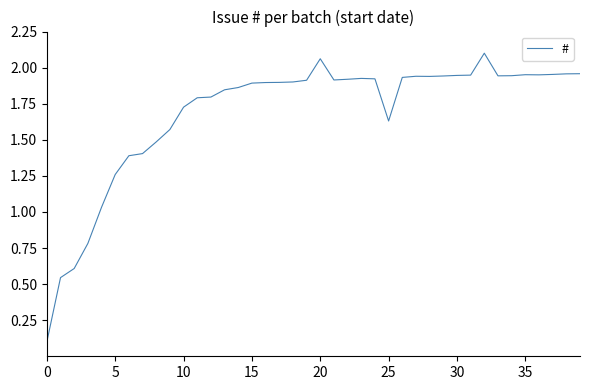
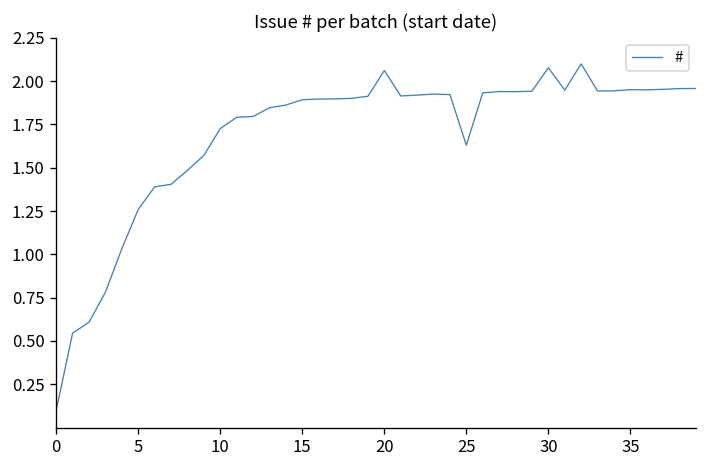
  {
    "0": 0.10,
    "5": 1.26,
    "10": 1.73,
    "15": 1.89,
    "20": 2.06,
    "25": 1.63,
-   "30": 1.95,
+   "30": 2.08,
    "35": 1.95
  }
